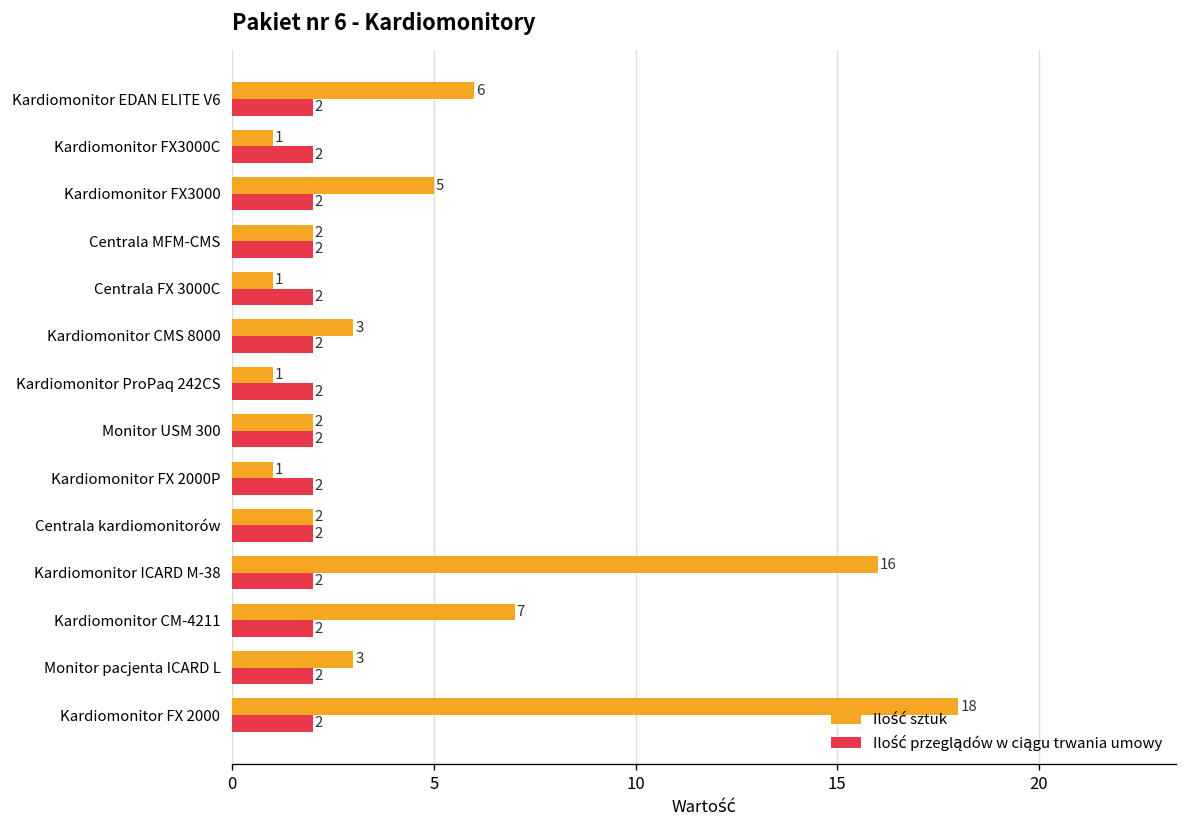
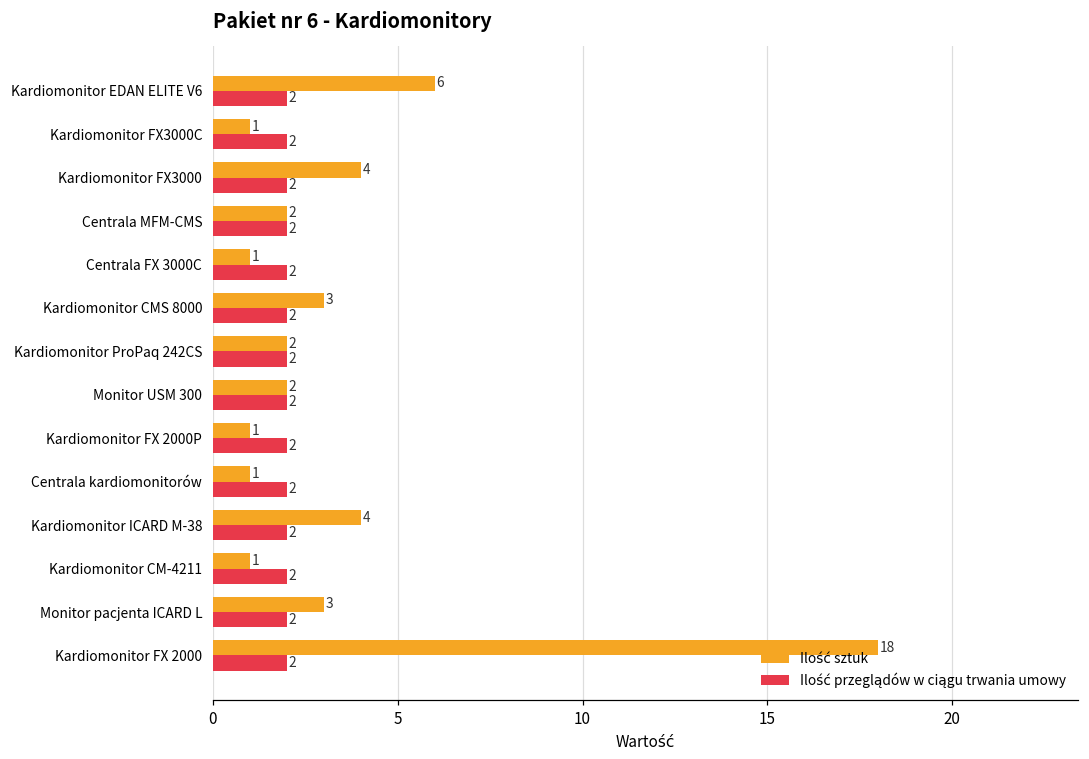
  {
    "Ilość sztuk": {
      "Kardiomonitor EDAN ELITE V6": 6,
      "Kardiomonitor FX3000C": 1,
-     "Kardiomonitor FX3000": 5,
+     "Kardiomonitor FX3000": 4,
      "Centrala MFM-CMS": 2,
      "Centrala FX 3000C": 1,
      "Kardiomonitor CMS 8000": 3,
-     "Kardiomonitor ProPaq 242CS": 1,
+     "Kardiomonitor ProPaq 242CS": 2,
      "Monitor USM 300": 2,
      "Kardiomonitor FX 2000P": 1,
-     "Centrala kardiomonitorów": 2,
-     "Kardiomonitor ICARD M-38": 16,
-     "Kardiomonitor CM-4211": 7,
+     "Centrala kardiomonitorów": 1,
+     "Kardiomonitor ICARD M-38": 4,
+     "Kardiomonitor CM-4211": 1,
      "Monitor pacjenta ICARD L": 3,
      "Kardiomonitor FX 2000": 18
    },
    "Ilość przeglądów w ciągu trwania umowy": {
      "Kardiomonitor EDAN ELITE V6": 2,
      "Kardiomonitor FX3000C": 2,
      "Kardiomonitor FX3000": 2,
      "Centrala MFM-CMS": 2,
      "Centrala FX 3000C": 2,
      "Kardiomonitor CMS 8000": 2,
      "Kardiomonitor ProPaq 242CS": 2,
      "Monitor USM 300": 2,
      "Kardiomonitor FX 2000P": 2,
      "Centrala kardiomonitorów": 2,
      "Kardiomonitor ICARD M-38": 2,
      "Kardiomonitor CM-4211": 2,
      "Monitor pacjenta ICARD L": 2,
      "Kardiomonitor FX 2000": 2
    }
  }
